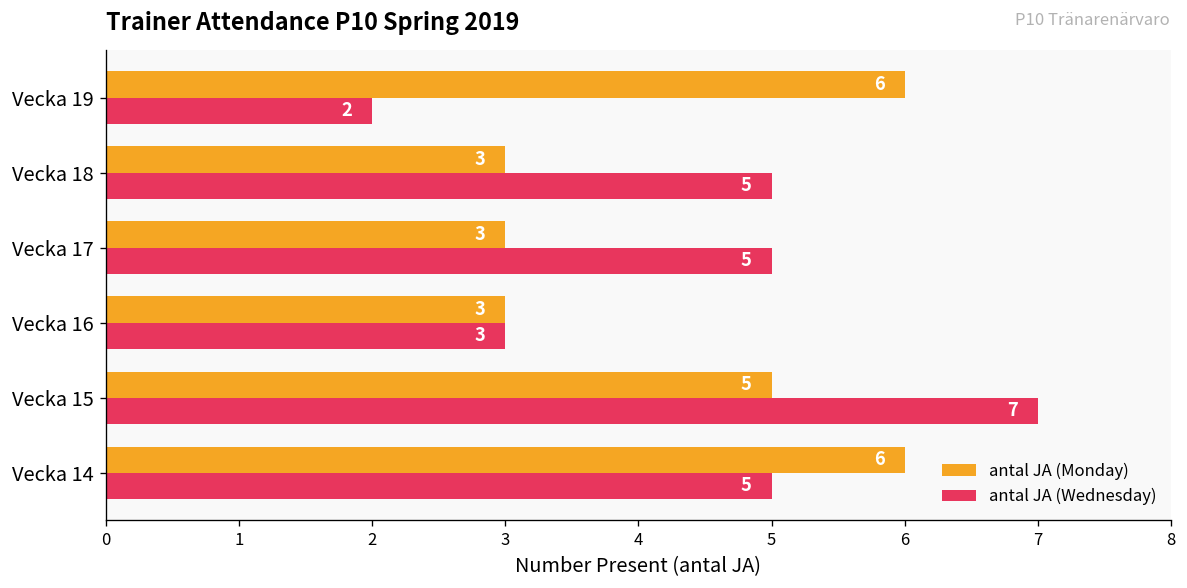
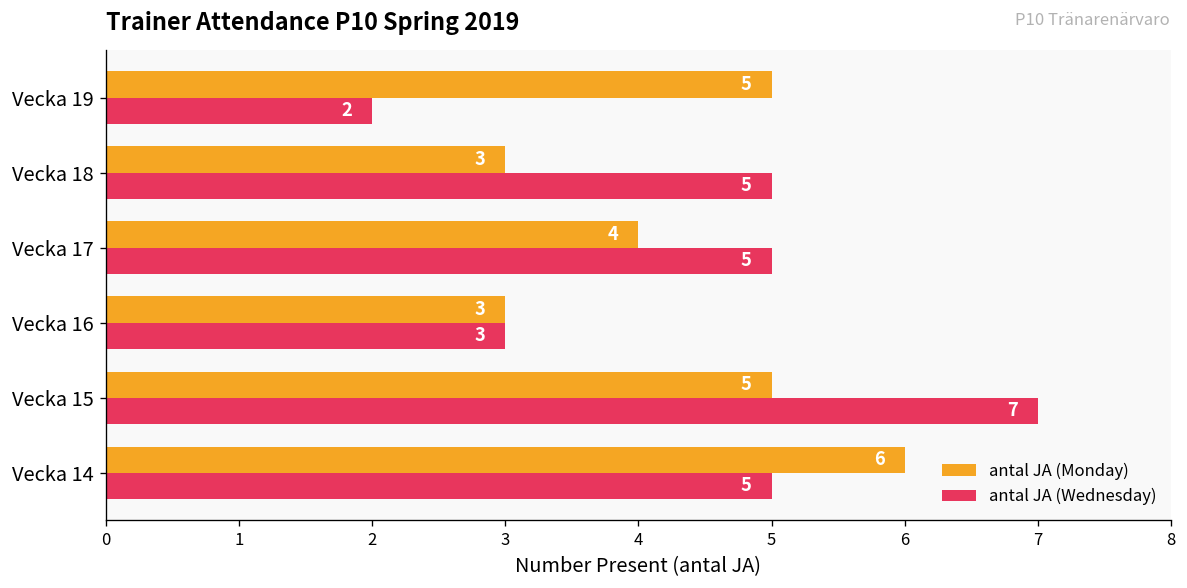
  {
    "antal JA (Monday)": {
-     "Vecka 19": 6,
+     "Vecka 19": 5,
      "Vecka 18": 3,
-     "Vecka 17": 3,
+     "Vecka 17": 4,
      "Vecka 16": 3,
      "Vecka 15": 5,
      "Vecka 14": 6
    },
    "antal JA (Wednesday)": {
      "Vecka 19": 2,
      "Vecka 18": 5,
      "Vecka 17": 5,
      "Vecka 16": 3,
      "Vecka 15": 7,
      "Vecka 14": 5
    }
  }
